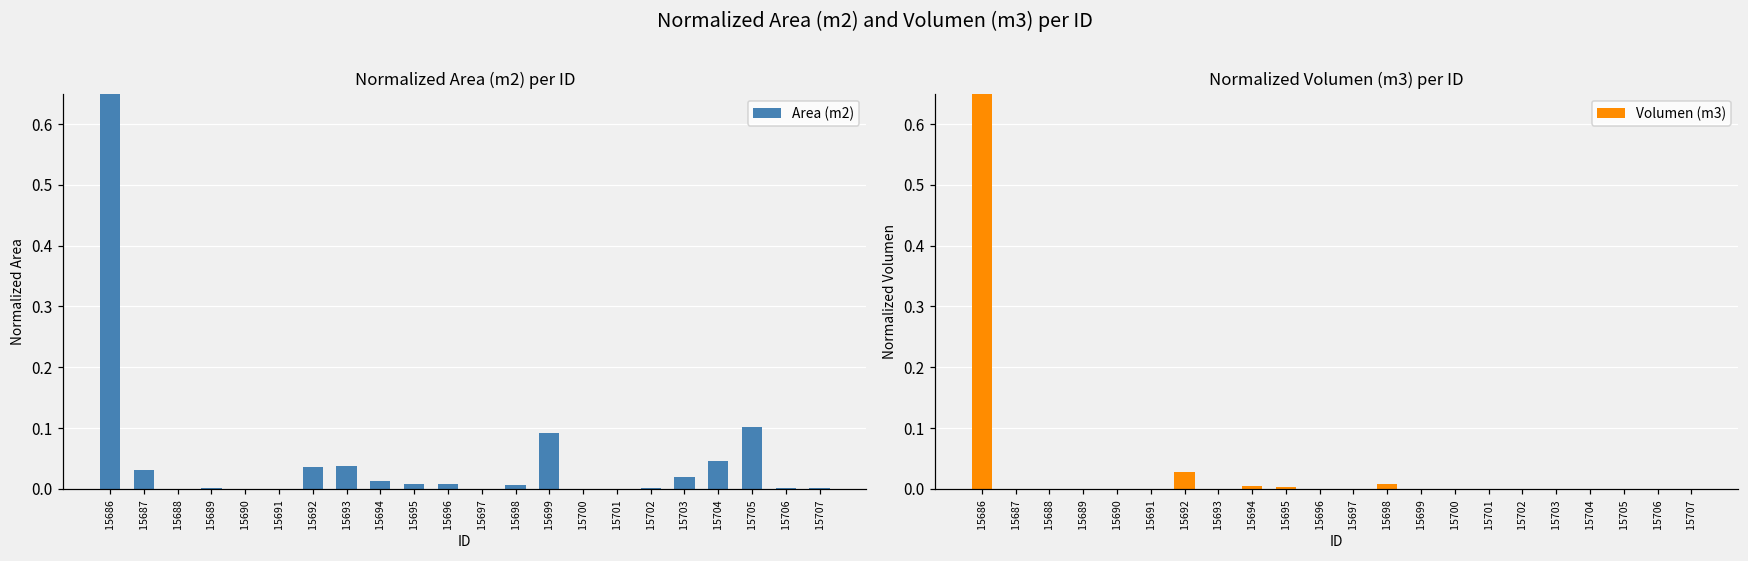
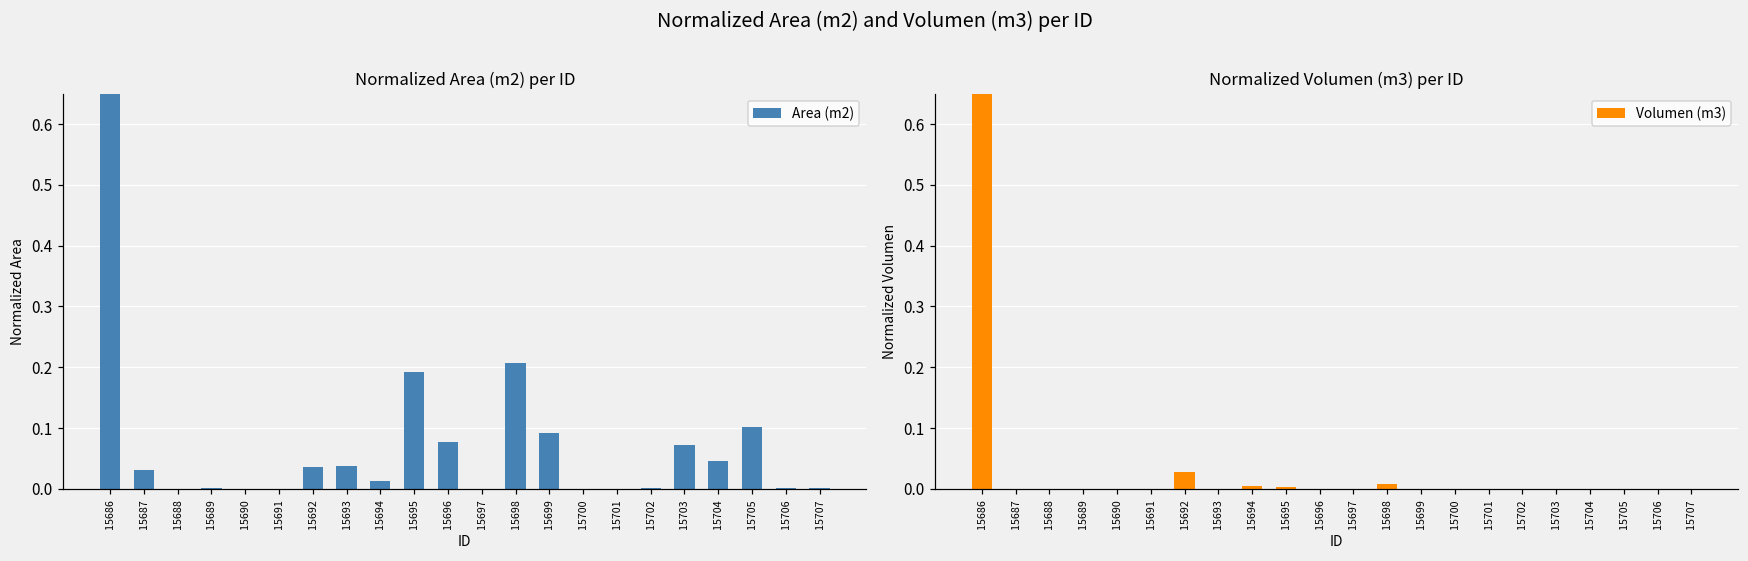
  {
    "Normalized Area (m2) per ID": {
      "15687": 0.03,
      "15692": 0.04,
      "15693": 0.04,
      "15694": 0.01,
-     "15695": 0.01,
-     "15696": 0.01,
-     "15698": 0.01,
+     "15695": 0.19,
+     "15696": 0.08,
+     "15698": 0.21,
      "15699": 0.09,
-     "15703": 0.02,
+     "15703": 0.07,
      "15704": 0.05,
      "15705": 0.10
    },
    "Normalized Volumen (m3) per ID": {
      "15687": 0.00,
      "15688": 0.00,
      "15689": 0.00,
      "15690": 0.00,
      "15691": 0.00,
      "15692": 0.03,
      "15693": 0.00,
      "15696": 0.00,
      "15697": 0.00,
      "15698": 0.01,
      "15699": 0.00,
      "15700": 0.00,
      "15701": 0.00,
      "15702": 0.00,
      "15703": 0.00,
      "15704": 0.00,
      "15705": 0.00,
      "15706": 0.00,
      "15707": 0.00
    }
  }
